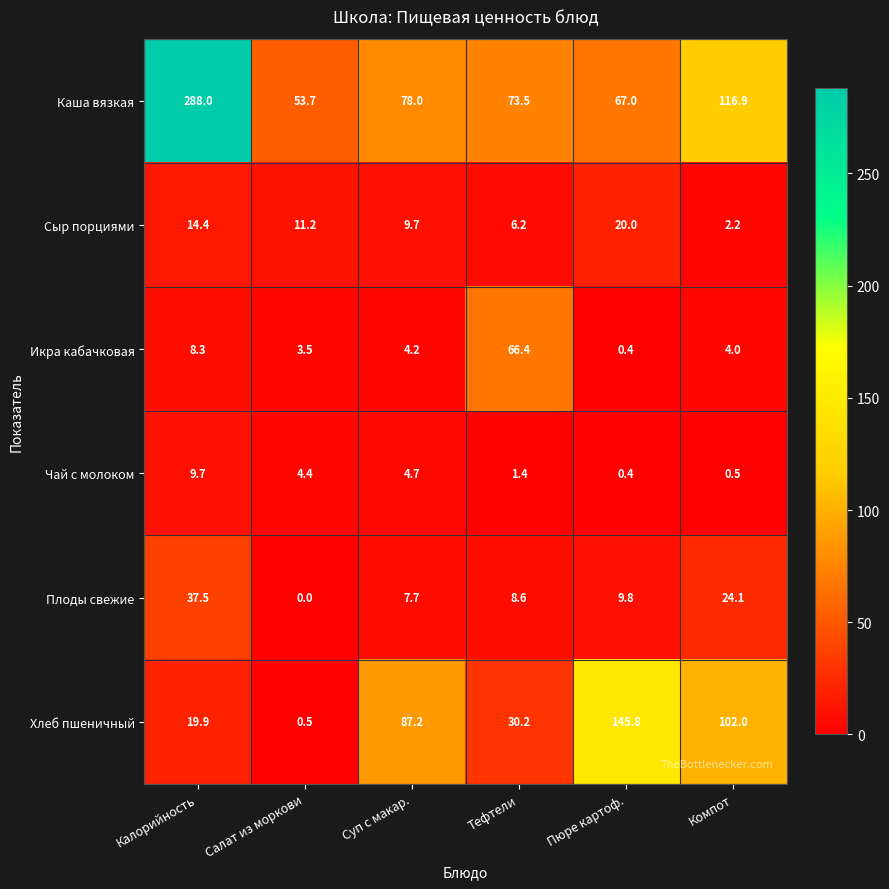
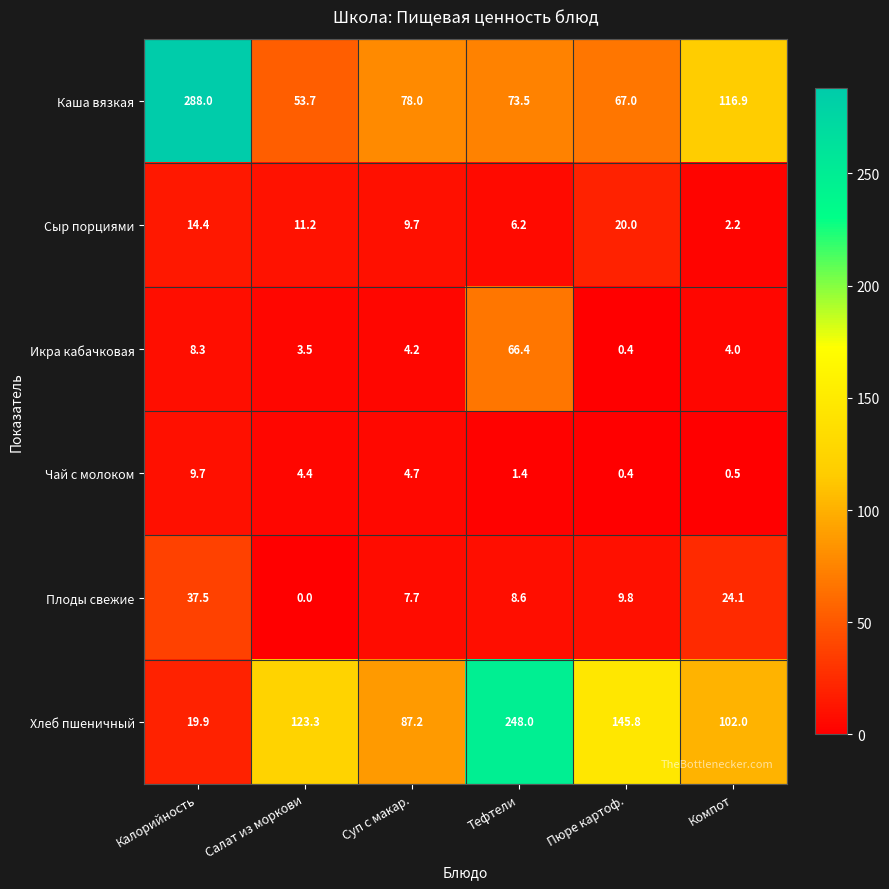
  {
    "Каша вязкая": {
      "Калорийность": 288.0,
      "Салат из моркови": 53.7,
      "Суп с макар.": 78.0,
      "Тефтели": 73.5,
      "Пюре картоф.": 67.0,
      "Компот": 116.9
    },
    "Сыр порциями": {
      "Калорийность": 14.4,
      "Салат из моркови": 11.2,
      "Суп с макар.": 9.7,
      "Тефтели": 6.2,
      "Пюре картоф.": 20.0,
      "Компот": 2.2
    },
    "Икра кабачковая": {
      "Калорийность": 8.3,
      "Салат из моркови": 3.5,
      "Суп с макар.": 4.2,
      "Тефтели": 66.4,
      "Пюре картоф.": 0.4,
      "Компот": 4.0
    },
    "Чай с молоком": {
      "Калорийность": 9.7,
      "Салат из моркови": 4.4,
      "Суп с макар.": 4.7,
      "Тефтели": 1.4,
      "Пюре картоф.": 0.4,
      "Компот": 0.5
    },
    "Плоды свежие": {
      "Калорийность": 37.5,
      "Салат из моркови": 0.0,
      "Суп с макар.": 7.7,
      "Тефтели": 8.6,
      "Пюре картоф.": 9.8,
      "Компот": 24.1
    },
    "Хлеб пшеничный": {
      "Калорийность": 19.9,
-     "Салат из моркови": 0.5,
+     "Салат из моркови": 123.3,
      "Суп с макар.": 87.2,
-     "Тефтели": 30.2,
+     "Тефтели": 248.0,
      "Пюре картоф.": 145.8
    }
  }
